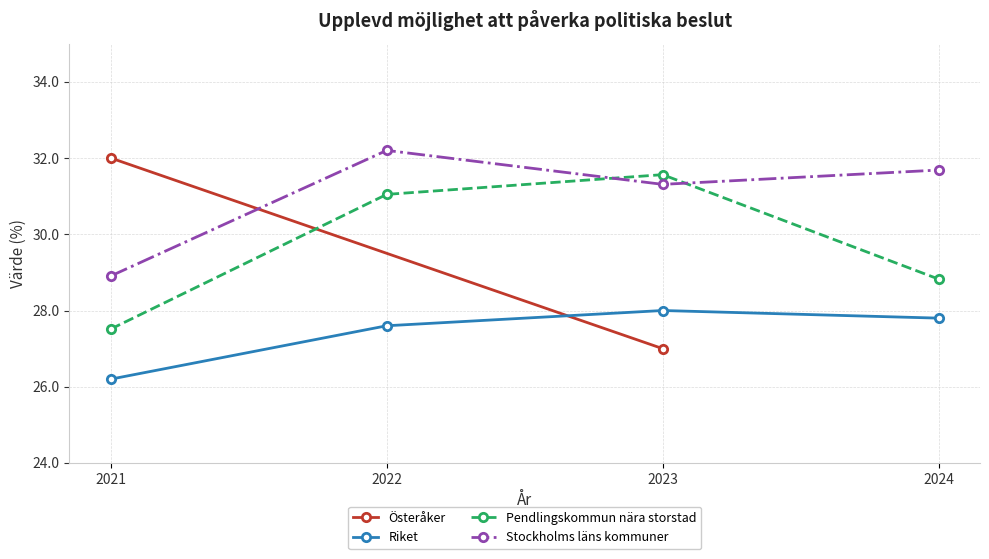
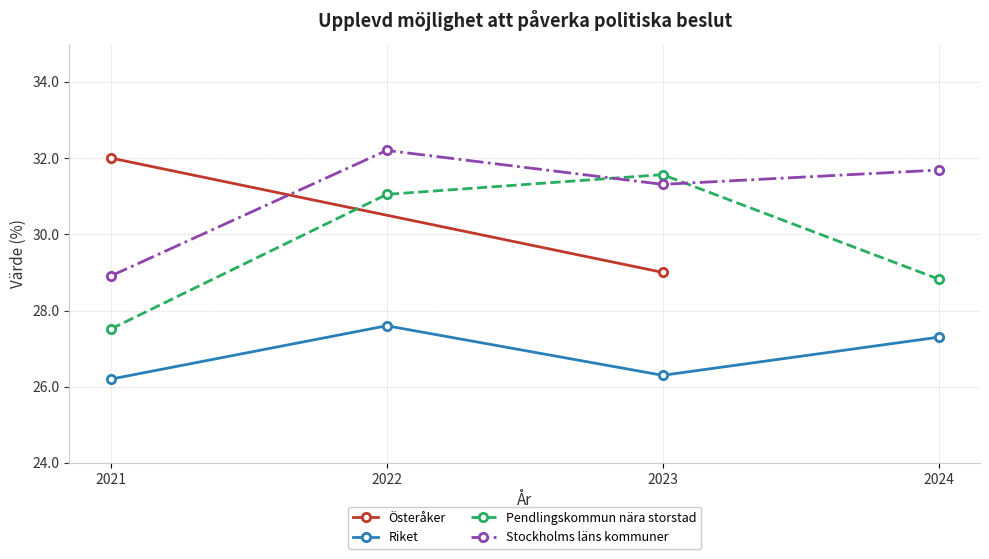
  {
    "Österåker": {
      "2021": 32,
-     "2023": 27
+     "2023": 29
    },
    "Riket": {
      "2021": 26.2,
      "2022": 27.6,
-     "2023": 28.0,
-     "2024": 27.8
+     "2023": 26.3,
+     "2024": 27.3
    },
    "Pendlingskommun nära storstad": {
      "2021": 27.5,
      "2022": 31.0,
      "2023": 31.6,
      "2024": 28.8
    },
    "Stockholms läns kommuner": {
      "2021": 28.9,
      "2022": 32.2,
      "2023": 31.3,
      "2024": 31.7
    }
  }
